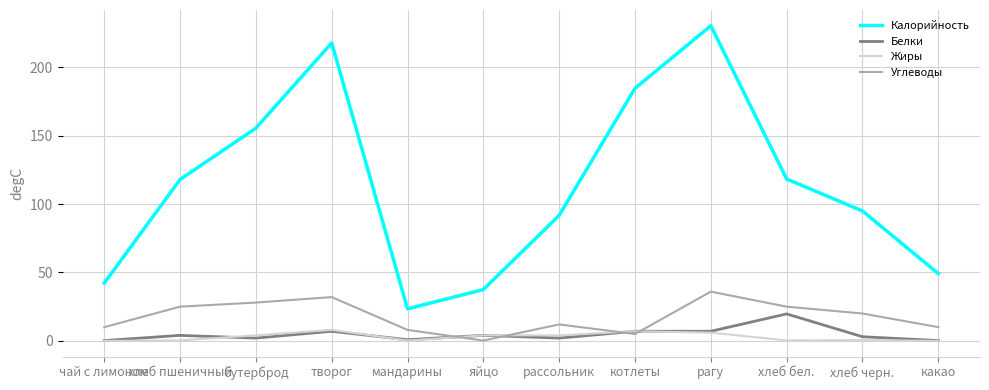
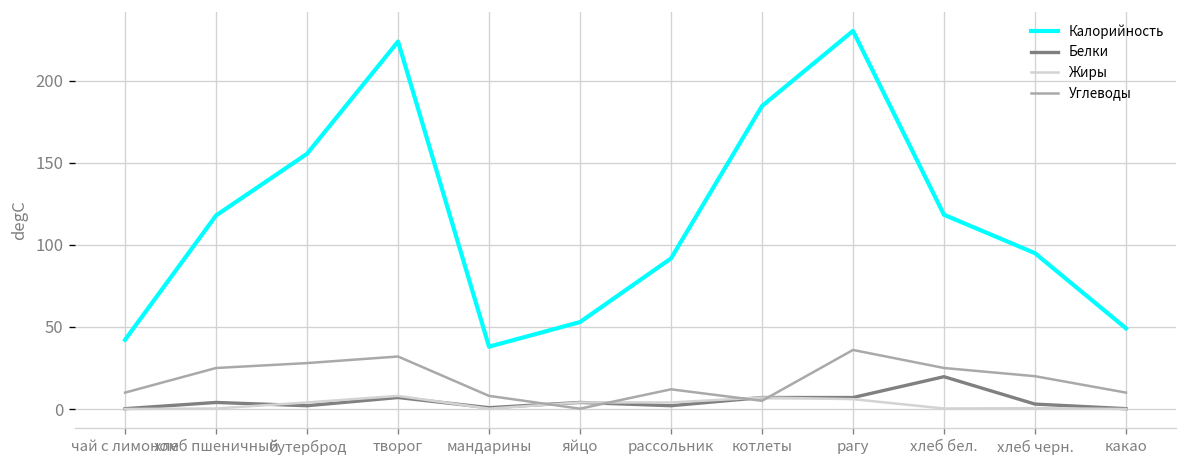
  {
    "Калорийность": {
      "бутерброд": 156,
-     "творог": 218,
-     "мандарины": 23,
-     "яйцо": 38,
+     "творог": 224,
+     "мандарины": 38,
+     "яйцо": 53,
      "рассольник": 92,
      "котлеты": 185,
      "рагу": 231,
      "хлеб бел.": 118,
      "хлеб черн.": 95,
      "какао": 49
    },
    "Белки": {
      "бутерброд": 2,
      "рассольник": 2,
      "хлеб бел.": 20,
      "хлеб черн.": 3
    },
    "Жиры": {
      "бутерброд": 4,
      "рассольник": 4,
      "хлеб бел.": 0,
      "хлеб черн.": 1
    },
    "Углеводы": {
      "бутерброд": 28,
      "творог": 32,
      "мандарины": 8,
      "яйцо": 0,
      "рассольник": 12,
      "котлеты": 5,
      "рагу": 36,
      "хлеб бел.": 25,
      "хлеб черн.": 20,
      "какао": 10
    }
  }
